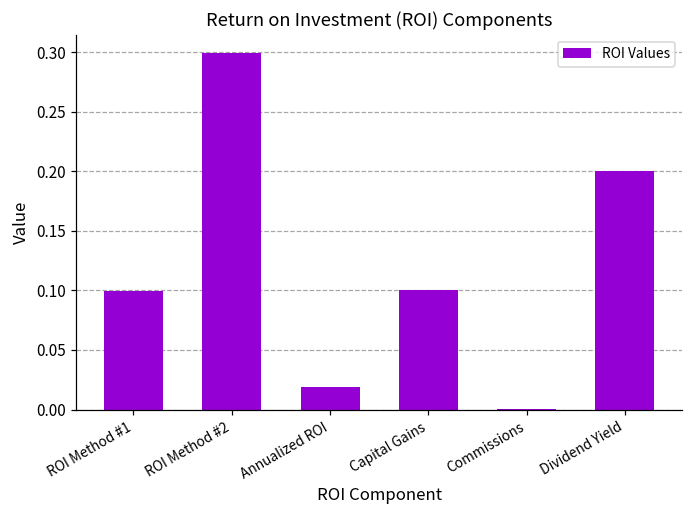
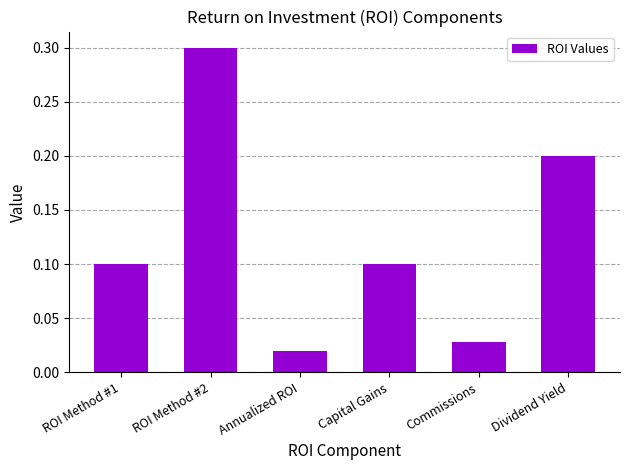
  {
    "ROI Method #1": 0.100,
    "ROI Method #2": 0.300,
    "Annualized ROI": 0.019,
    "Capital Gains": 0.100,
-   "Commissions": 0.000,
+   "Commissions": 0.028,
    "Dividend Yield": 0.200
  }
